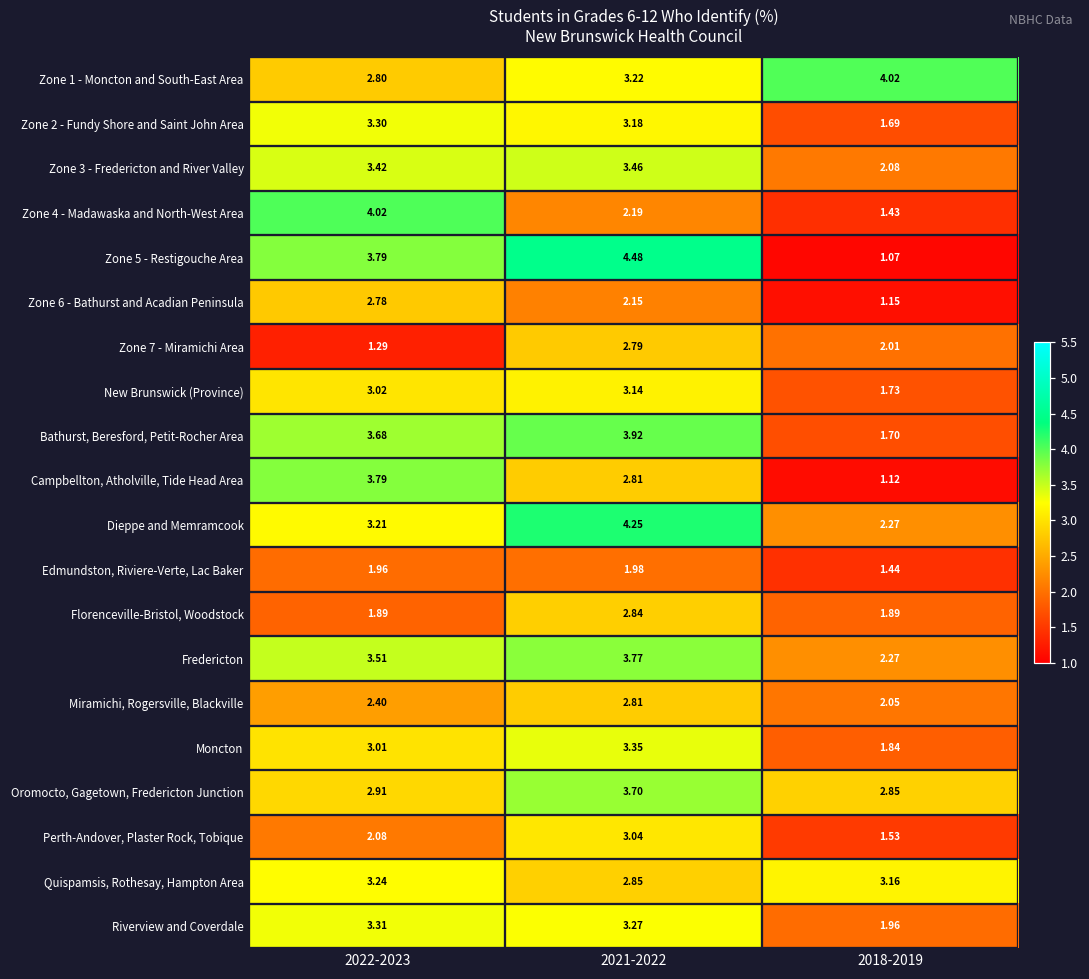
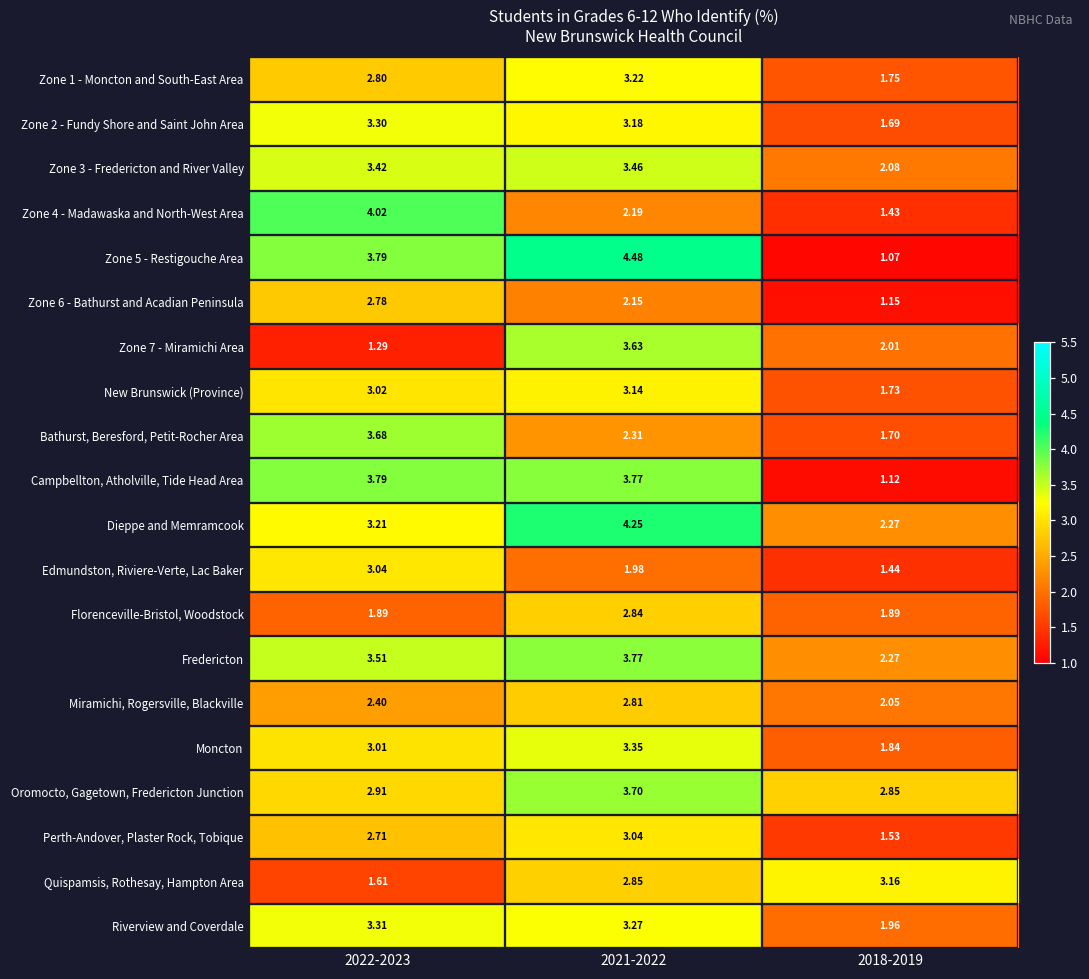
  {
    "Zone 1 - Moncton and South-East Area": {
      "2022-2023": 2.80,
      "2021-2022": 3.22,
-     "2018-2019": 4.02
+     "2018-2019": 1.75
    },
    "Zone 2 - Fundy Shore and Saint John Area": {
      "2022-2023": 3.30,
      "2021-2022": 3.18,
      "2018-2019": 1.69
    },
    "Zone 3 - Fredericton and River Valley": {
      "2022-2023": 3.42,
      "2021-2022": 3.46,
      "2018-2019": 2.08
    },
    "Zone 4 - Madawaska and North-West Area": {
      "2022-2023": 4.02,
      "2021-2022": 2.19,
      "2018-2019": 1.43
    },
    "Zone 5 - Restigouche Area": {
      "2022-2023": 3.79,
      "2021-2022": 4.48,
      "2018-2019": 1.07
    },
    "Zone 6 - Bathurst and Acadian Peninsula": {
      "2022-2023": 2.78,
      "2021-2022": 2.15,
      "2018-2019": 1.15
    },
    "Zone 7 - Miramichi Area": {
      "2022-2023": 1.29,
-     "2021-2022": 2.79,
+     "2021-2022": 3.63,
      "2018-2019": 2.01
    },
    "New Brunswick (Province)": {
      "2022-2023": 3.02,
      "2021-2022": 3.14,
      "2018-2019": 1.73
    },
    "Bathurst, Beresford, Petit-Rocher Area": {
      "2022-2023": 3.68,
-     "2021-2022": 3.92,
+     "2021-2022": 2.31,
      "2018-2019": 1.70
    },
    "Campbellton, Atholville, Tide Head Area": {
      "2022-2023": 3.79,
-     "2021-2022": 2.81,
+     "2021-2022": 3.77,
      "2018-2019": 1.12
    },
    "Dieppe and Memramcook": {
      "2022-2023": 3.21,
      "2021-2022": 4.25,
      "2018-2019": 2.27
    },
    "Edmundston, Riviere-Verte, Lac Baker": {
-     "2022-2023": 1.96,
+     "2022-2023": 3.04,
      "2021-2022": 1.98,
      "2018-2019": 1.44
    },
    "Florenceville-Bristol, Woodstock": {
      "2022-2023": 1.89,
      "2021-2022": 2.84,
      "2018-2019": 1.89
    },
    "Fredericton": {
      "2022-2023": 3.51,
      "2021-2022": 3.77,
      "2018-2019": 2.27
    },
    "Miramichi, Rogersville, Blackville": {
      "2022-2023": 2.40,
      "2021-2022": 2.81,
      "2018-2019": 2.05
    },
    "Moncton": {
      "2022-2023": 3.01,
      "2021-2022": 3.35,
      "2018-2019": 1.84
    },
    "Oromocto, Gagetown, Fredericton Junction": {
      "2022-2023": 2.91,
      "2021-2022": 3.70,
      "2018-2019": 2.85
    },
    "Perth-Andover, Plaster Rock, Tobique": {
-     "2022-2023": 2.08,
+     "2022-2023": 2.71,
      "2021-2022": 3.04,
      "2018-2019": 1.53
    },
    "Quispamsis, Rothesay, Hampton Area": {
-     "2022-2023": 3.24,
+     "2022-2023": 1.61,
      "2021-2022": 2.85,
      "2018-2019": 3.16
    },
    "Riverview and Coverdale": {
      "2022-2023": 3.31,
      "2021-2022": 3.27,
      "2018-2019": 1.96
    }
  }
